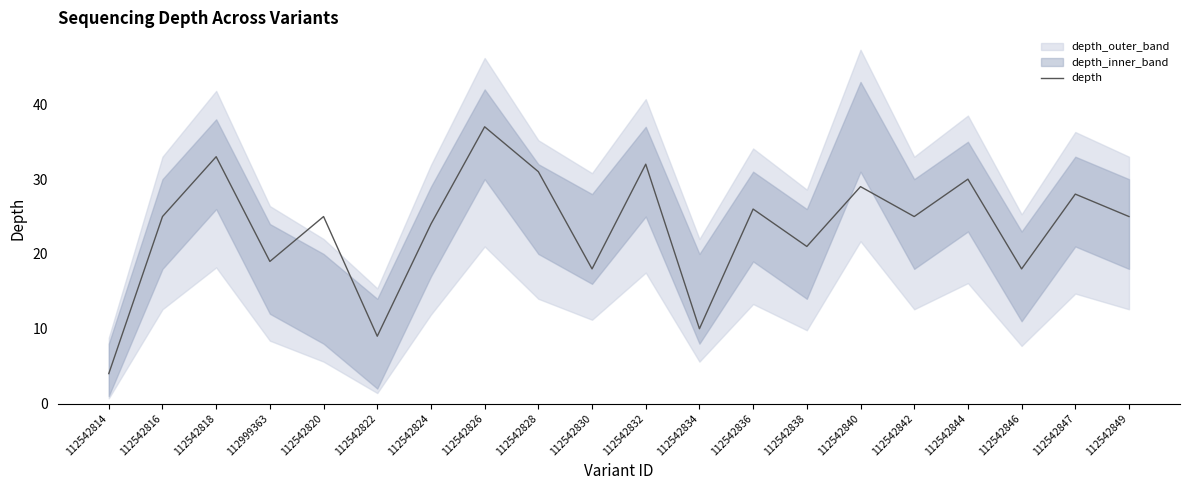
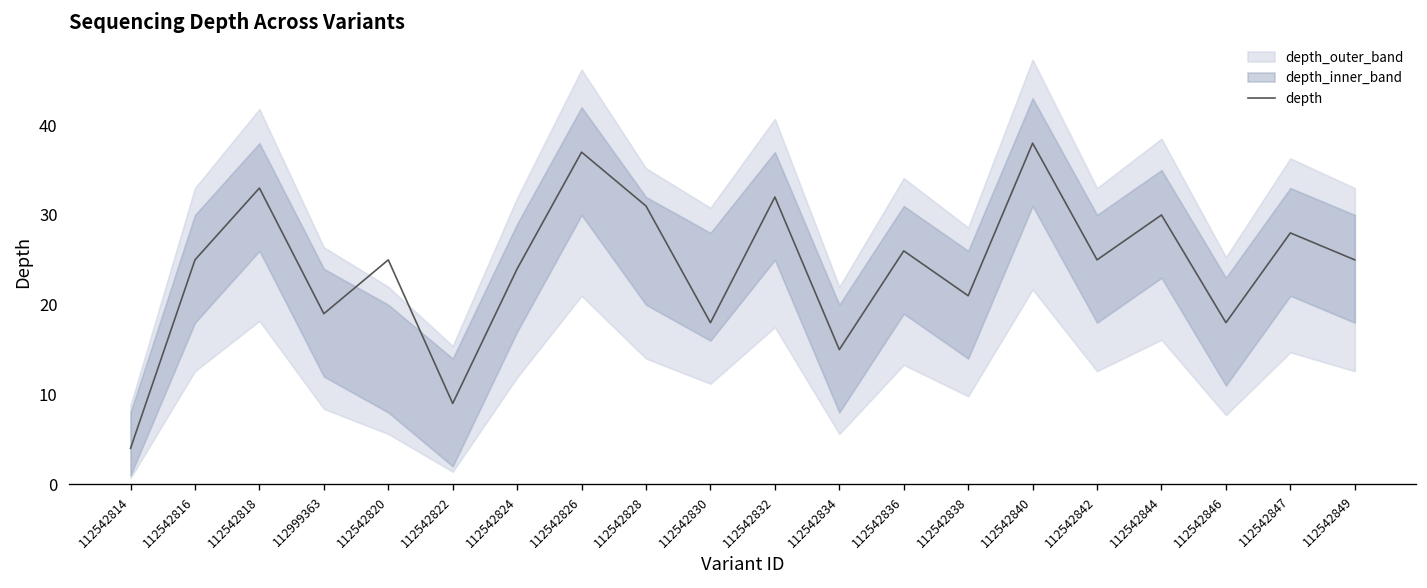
  {
    "depth": {
      "112542814": 4,
      "112542816": 25,
      "112542818": 33,
      "112999363": 19,
      "112542820": 25,
      "112542822": 9,
      "112542824": 24,
      "112542826": 37,
      "112542828": 31,
      "112542830": 18,
      "112542832": 32,
-     "112542834": 10,
+     "112542834": 15,
      "112542836": 26,
      "112542838": 21,
-     "112542840": 29,
+     "112542840": 38,
      "112542842": 25,
      "112542844": 30,
      "112542846": 18,
      "112542847": 28,
      "112542849": 25
    }
  }
